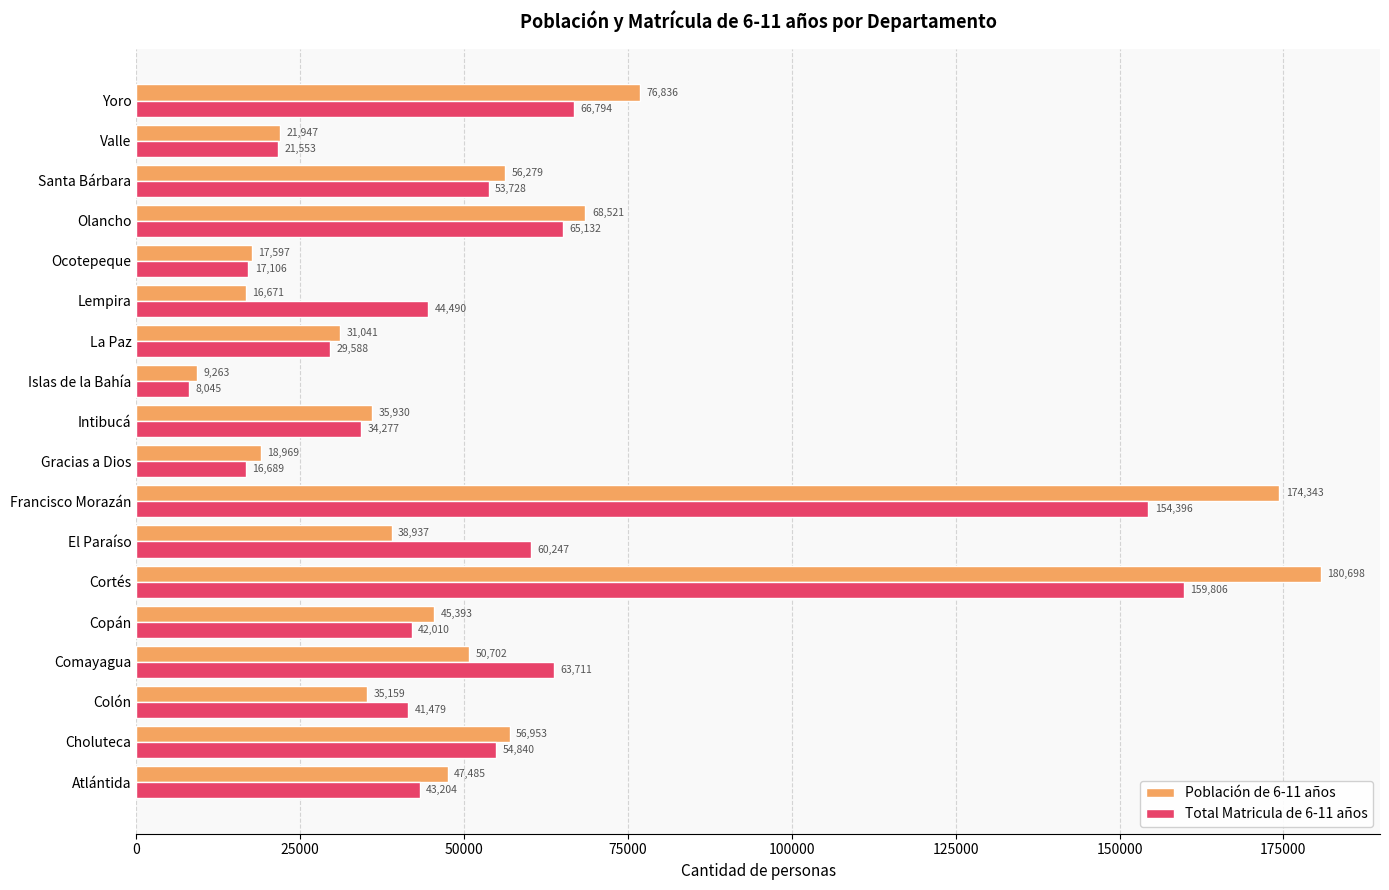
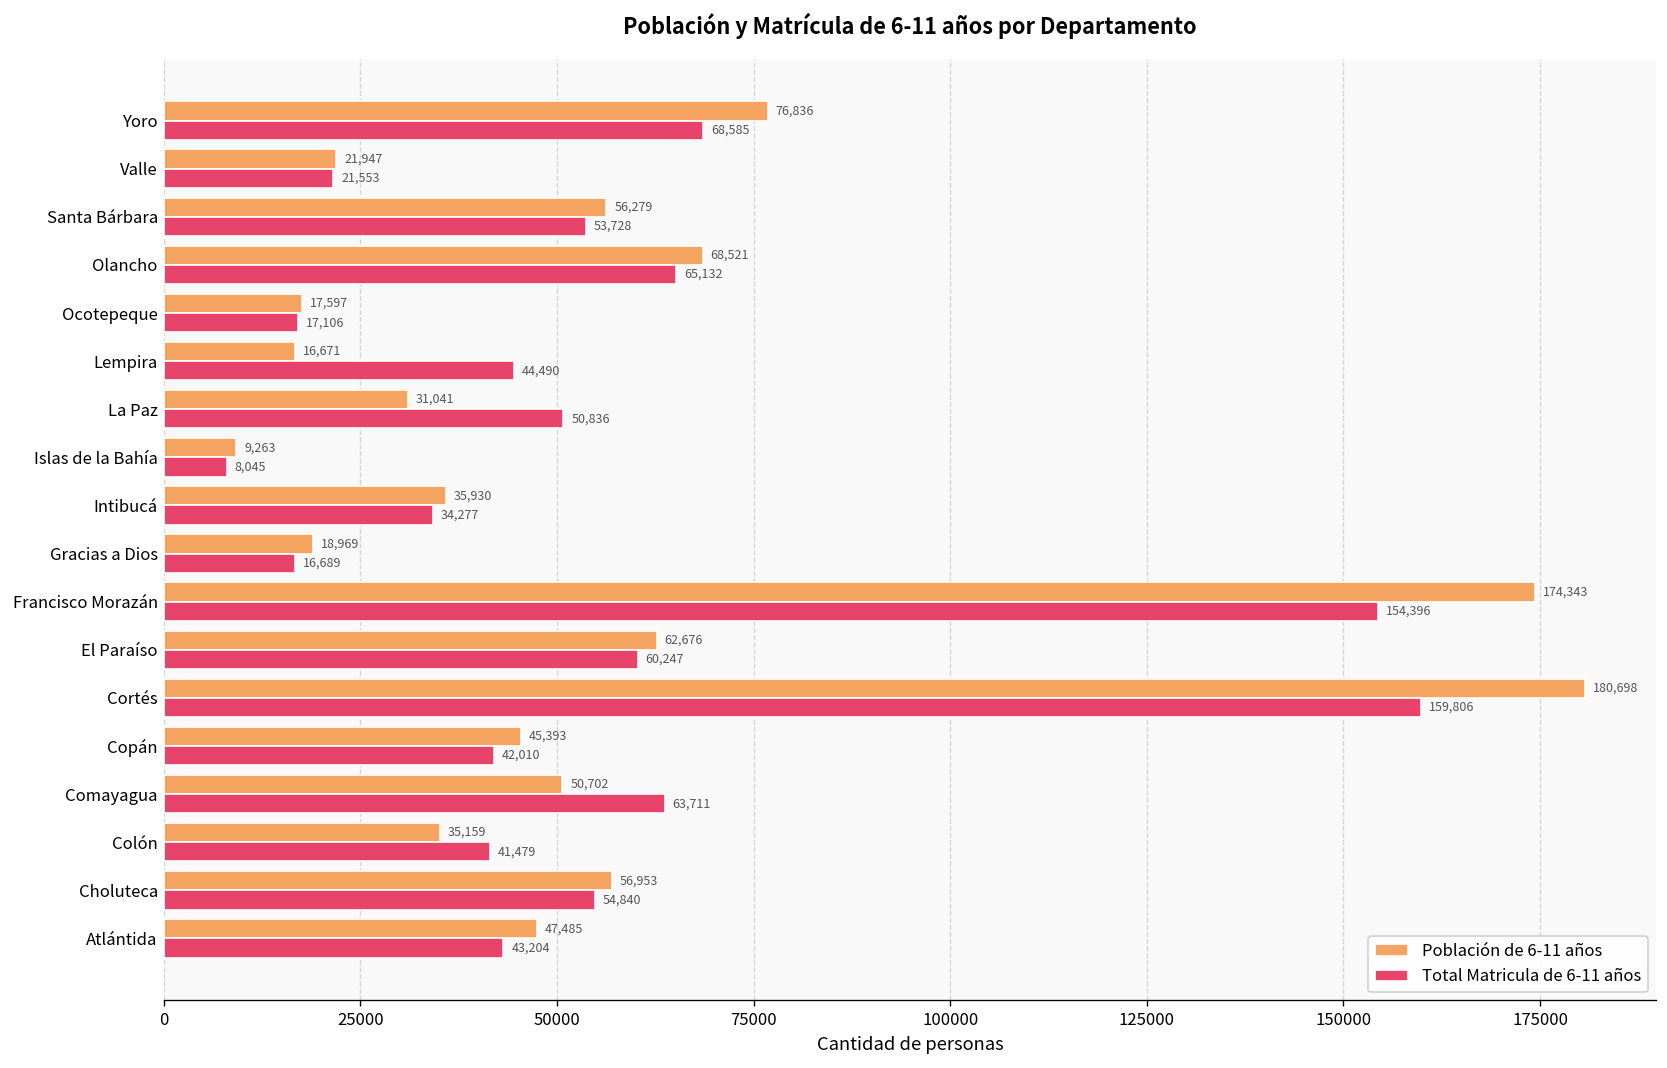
  {
    "Población de 6-11 años": {
      "Yoro": "76,836",
      "Valle": "21,947",
      "Santa Bárbara": "56,279",
      "Olancho": "68,521",
      "Ocotepeque": "17,597",
      "Lempira": "16,671",
      "La Paz": "31,041",
      "Islas de la Bahía": "9,263",
      "Intibucá": "35,930",
      "Gracias a Dios": "18,969",
      "Francisco Morazán": "174,343",
-     "El Paraíso": "38,937",
+     "El Paraíso": "62,676",
      "Cortés": "180,698",
      "Copán": "45,393",
      "Comayagua": "50,702",
      "Colón": "35,159",
      "Choluteca": "56,953",
      "Atlántida": "47,485"
    },
    "Total Matricula de 6-11 años": {
-     "Yoro": "66,794",
+     "Yoro": "68,585",
      "Valle": "21,553",
      "Santa Bárbara": "53,728",
      "Olancho": "65,132",
      "Ocotepeque": "17,106",
      "Lempira": "44,490",
-     "La Paz": "29,588",
+     "La Paz": "50,836",
      "Islas de la Bahía": "8,045",
      "Intibucá": "34,277",
      "Gracias a Dios": "16,689",
      "Francisco Morazán": "154,396",
      "El Paraíso": "60,247",
      "Cortés": "159,806",
      "Copán": "42,010",
      "Comayagua": "63,711",
      "Colón": "41,479",
      "Choluteca": "54,840",
      "Atlántida": "43,204"
    }
  }
